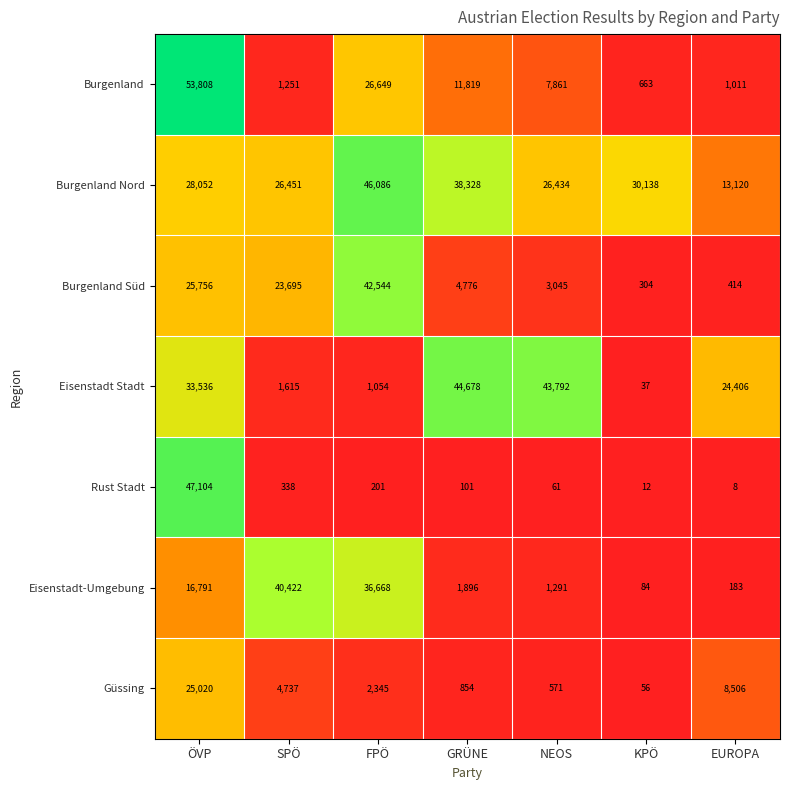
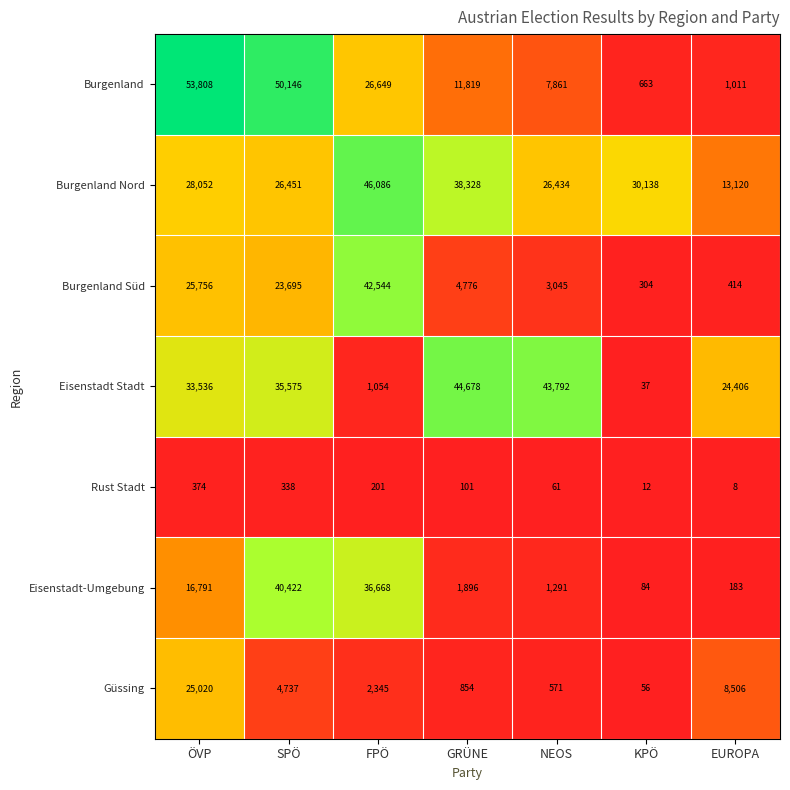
  {
    "Burgenland": {
      "ÖVP": "53,808",
-     "SPÖ": "1,251",
+     "SPÖ": "50,146",
      "FPÖ": "26,649",
      "GRÜNE": "11,819",
      "NEOS": "7,861",
      "KPÖ": "663",
      "EUROPA": "1,011"
    },
    "Burgenland Nord": {
      "ÖVP": "28,052",
      "SPÖ": "26,451",
      "FPÖ": "46,086",
      "GRÜNE": "38,328",
      "NEOS": "26,434",
      "KPÖ": "30,138",
      "EUROPA": "13,120"
    },
    "Burgenland Süd": {
      "ÖVP": "25,756",
      "SPÖ": "23,695",
      "FPÖ": "42,544",
      "GRÜNE": "4,776",
      "NEOS": "3,045",
      "KPÖ": "304",
      "EUROPA": "414"
    },
    "Eisenstadt Stadt": {
      "ÖVP": "33,536",
-     "SPÖ": "1,615",
+     "SPÖ": "35,575",
      "FPÖ": "1,054",
      "GRÜNE": "44,678",
      "NEOS": "43,792",
      "KPÖ": "37",
      "EUROPA": "24,406"
    },
    "Rust Stadt": {
-     "ÖVP": "47,104",
+     "ÖVP": "374",
      "SPÖ": "338",
      "FPÖ": "201",
      "GRÜNE": "101",
      "NEOS": "61",
      "KPÖ": "12",
      "EUROPA": "8"
    },
    "Eisenstadt-Umgebung": {
      "ÖVP": "16,791",
      "SPÖ": "40,422",
      "FPÖ": "36,668",
      "GRÜNE": "1,896",
      "NEOS": "1,291",
      "KPÖ": "84",
      "EUROPA": "183"
    },
    "Güssing": {
      "ÖVP": "25,020",
      "SPÖ": "4,737",
      "FPÖ": "2,345",
      "GRÜNE": "854",
      "NEOS": "571",
      "KPÖ": "56",
      "EUROPA": "8,506"
    }
  }
